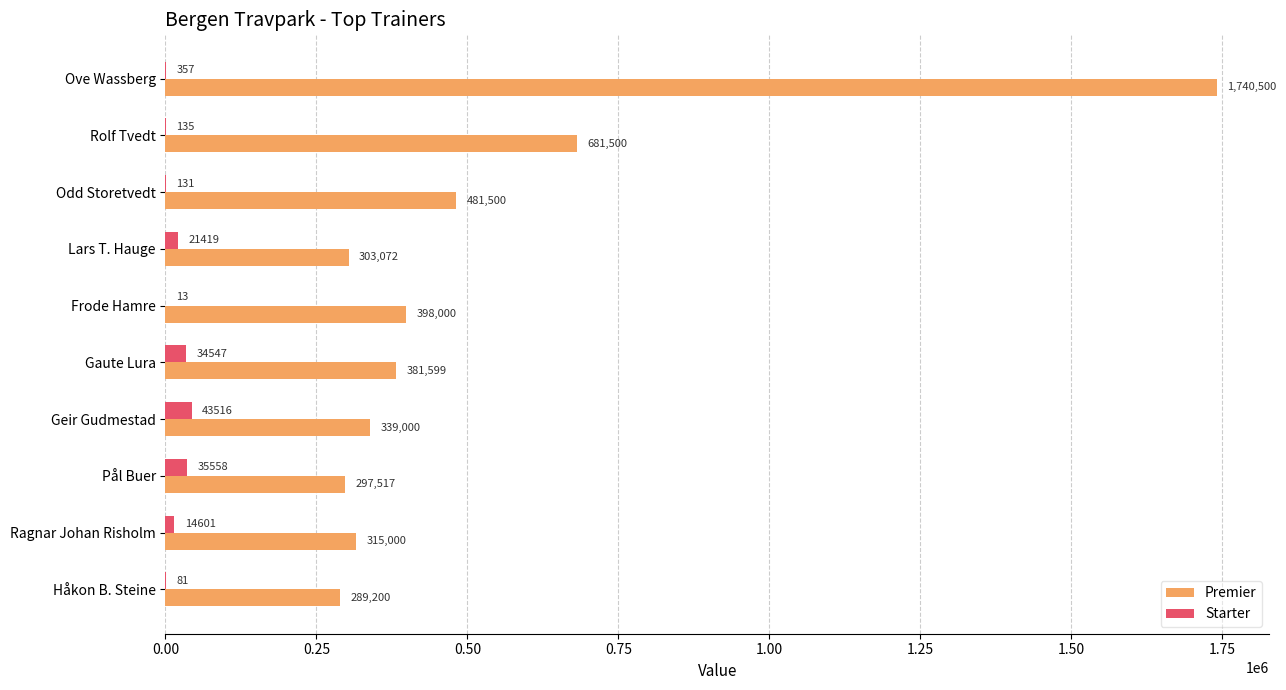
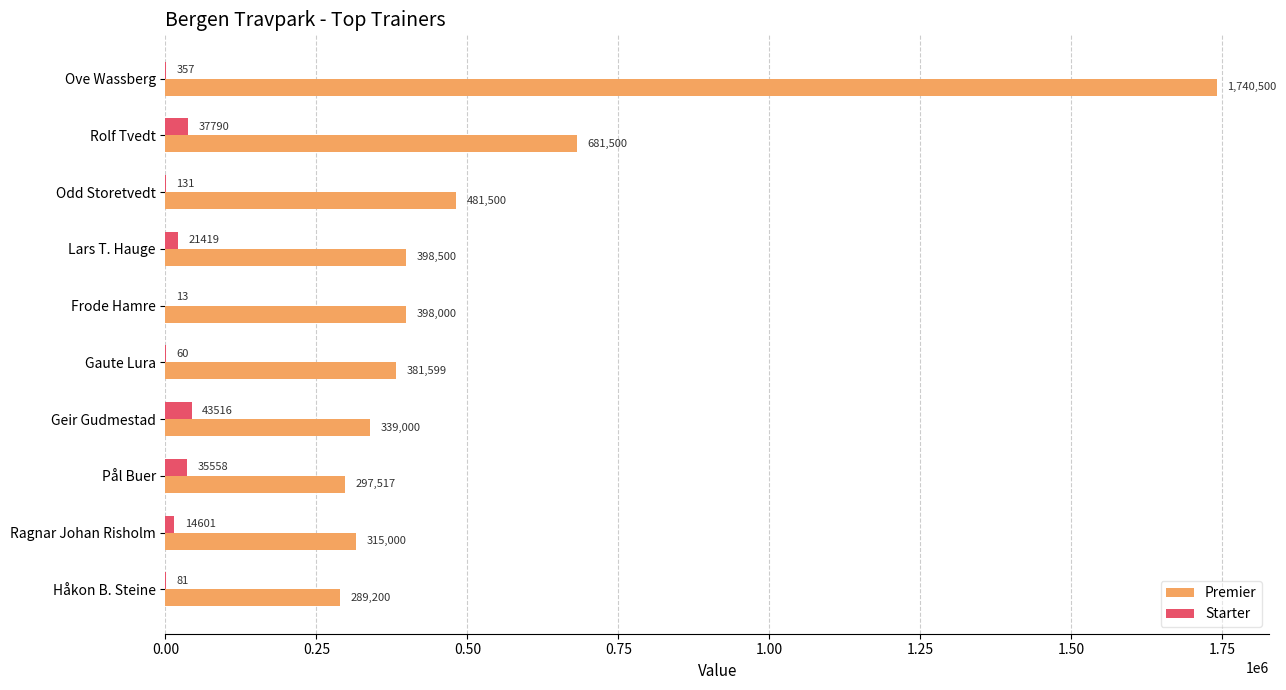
  {
    "Premier": {
      "Ove Wassberg": "1,740,500",
      "Rolf Tvedt": "681,500",
      "Odd Storetvedt": "481,500",
-     "Lars T. Hauge": "303,072",
+     "Lars T. Hauge": "398,500",
      "Frode Hamre": "398,000",
      "Gaute Lura": "381,599",
      "Geir Gudmestad": "339,000",
      "Pål Buer": "297,517",
      "Ragnar Johan Risholm": "315,000",
      "Håkon B. Steine": "289,200"
    },
    "Starter": {
      "Ove Wassberg": "357",
-     "Rolf Tvedt": "135",
+     "Rolf Tvedt": "37790",
      "Odd Storetvedt": "131",
      "Lars T. Hauge": "21419",
      "Frode Hamre": "13",
-     "Gaute Lura": "34547",
+     "Gaute Lura": "60",
      "Geir Gudmestad": "43516",
      "Pål Buer": "35558",
      "Ragnar Johan Risholm": "14601",
      "Håkon B. Steine": "81"
    }
  }
